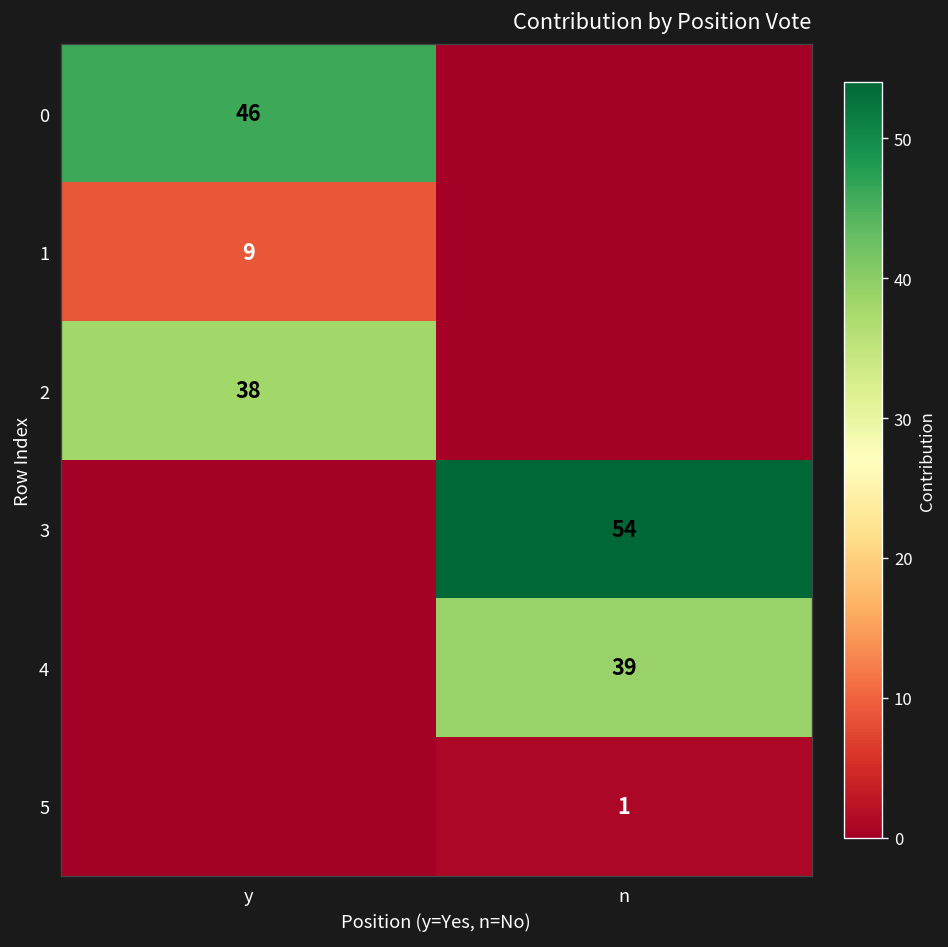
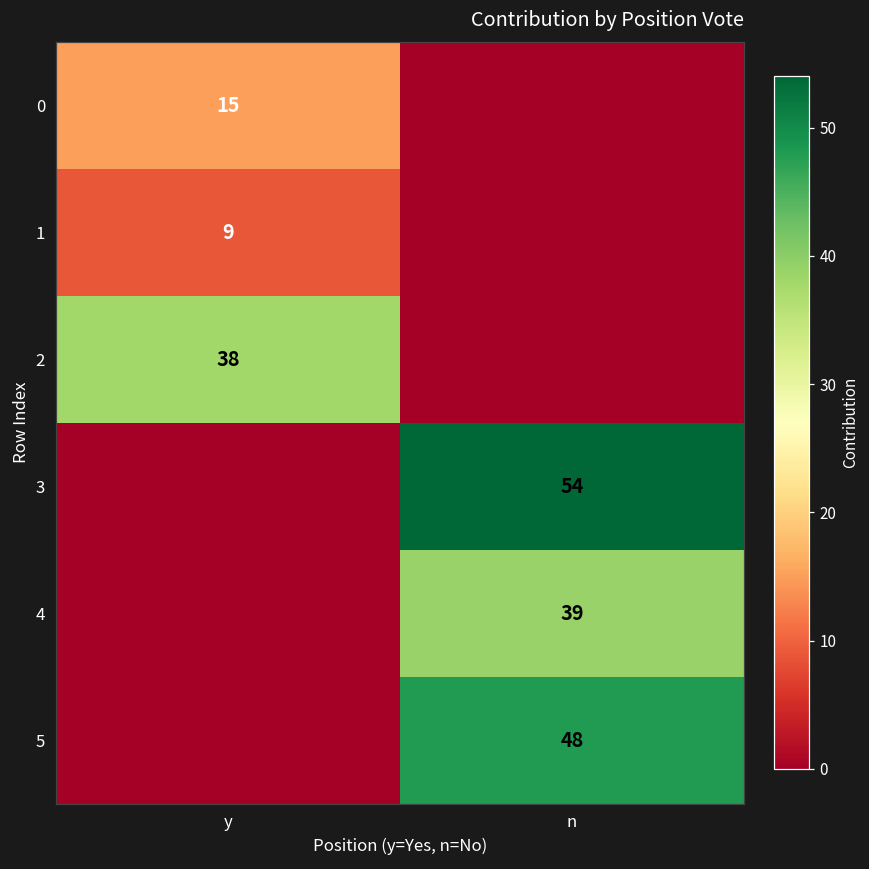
  {
    "0": {
-     "y": 46
+     "y": 15
    },
    "1": {
      "y": 9
    },
    "2": {
      "y": 38
    },
    "3": {
      "n": 54
    },
    "4": {
      "n": 39
    },
    "5": {
-     "n": 1
+     "n": 48
    }
  }
